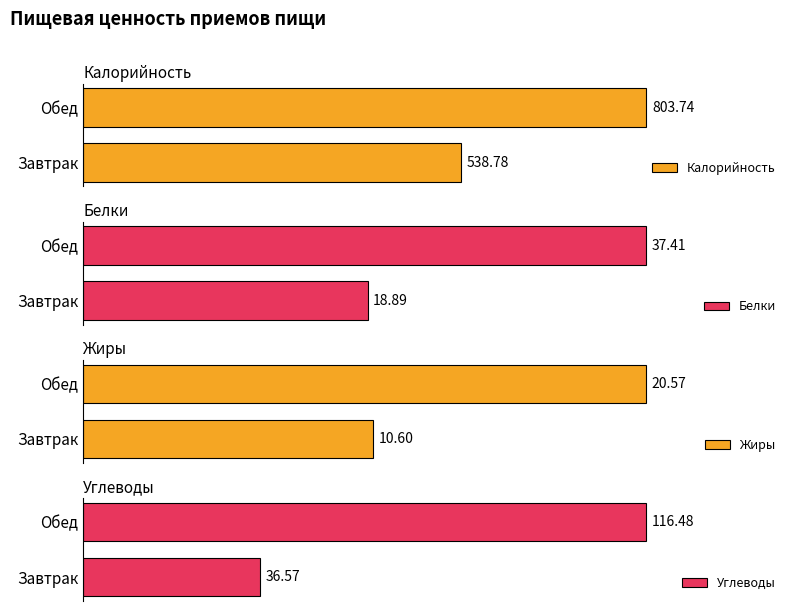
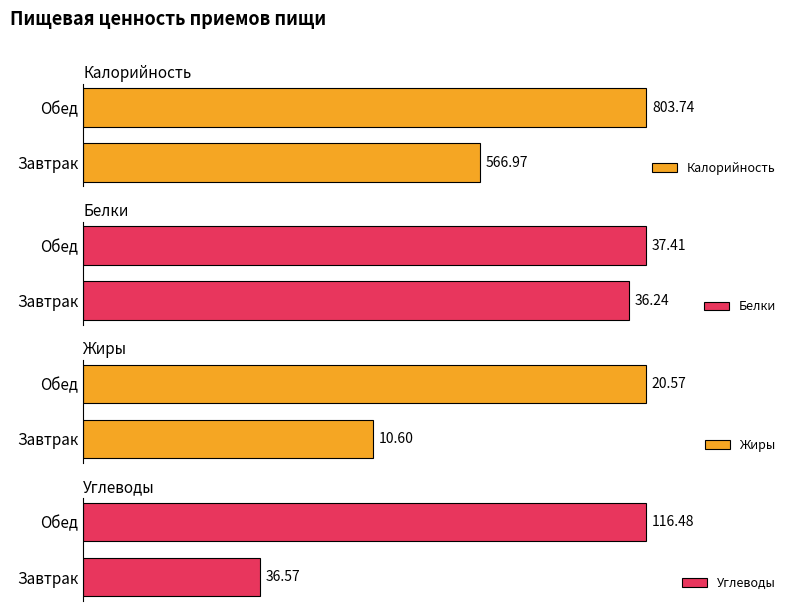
  {
    "Калорийность": {
      "Обед": 803.74,
-     "Завтрак": 538.78
+     "Завтрак": 566.97
    },
    "Белки": {
      "Обед": 37.41,
-     "Завтрак": 18.89
+     "Завтрак": 36.24
    },
    "Жиры": {
      "Обед": 20.57,
      "Завтрак": 10.60
    },
    "Углеводы": {
      "Обед": 116.48,
      "Завтрак": 36.57
    }
  }
